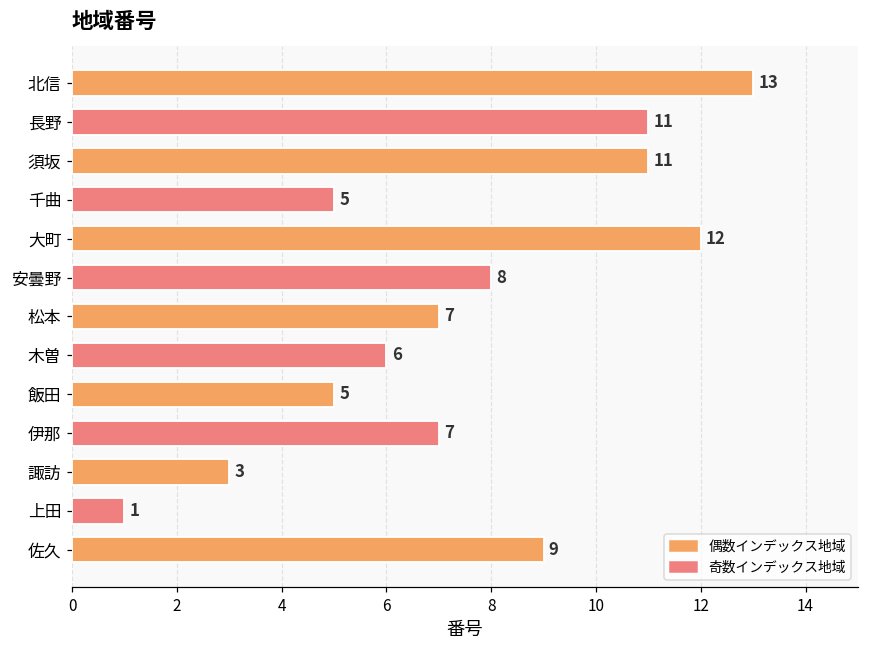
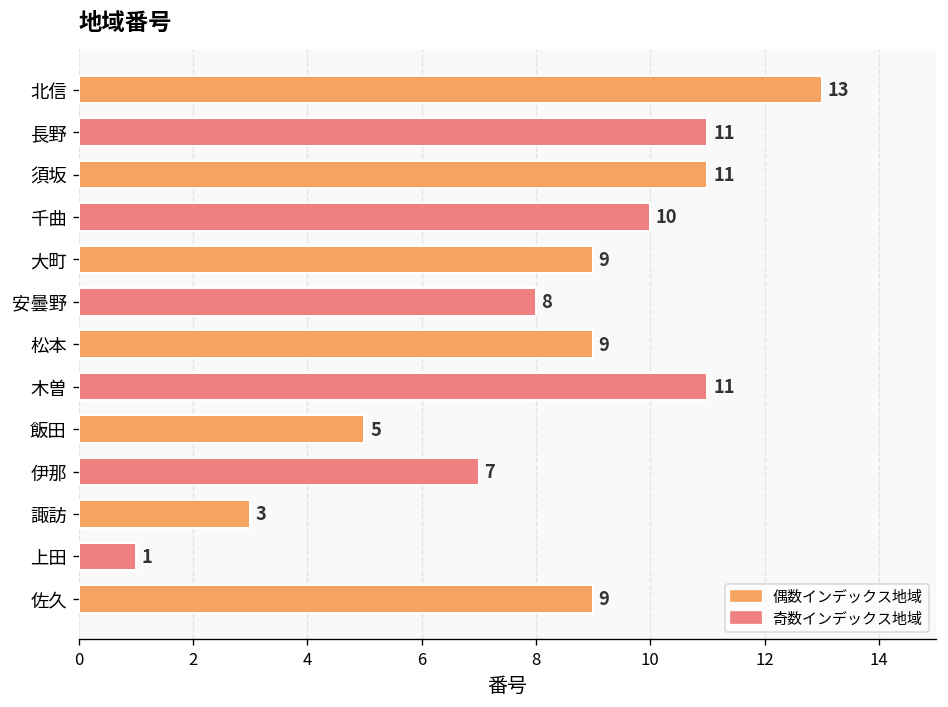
  {
    "北信": 13,
    "長野": 11,
    "須坂": 11,
-   "千曲": 5,
-   "大町": 12,
+   "千曲": 10,
+   "大町": 9,
    "安曇野": 8,
-   "松本": 7,
-   "木曽": 6,
+   "松本": 9,
+   "木曽": 11,
    "飯田": 5,
    "伊那": 7,
    "諏訪": 3,
    "上田": 1,
    "佐久": 9
  }
